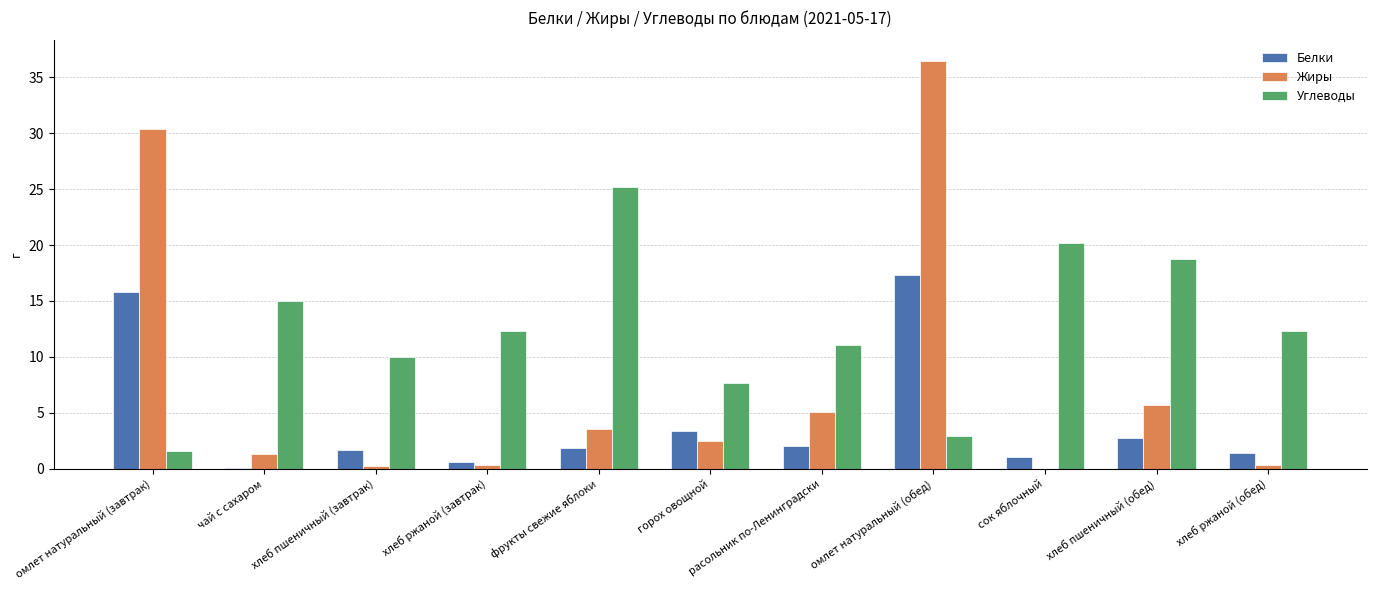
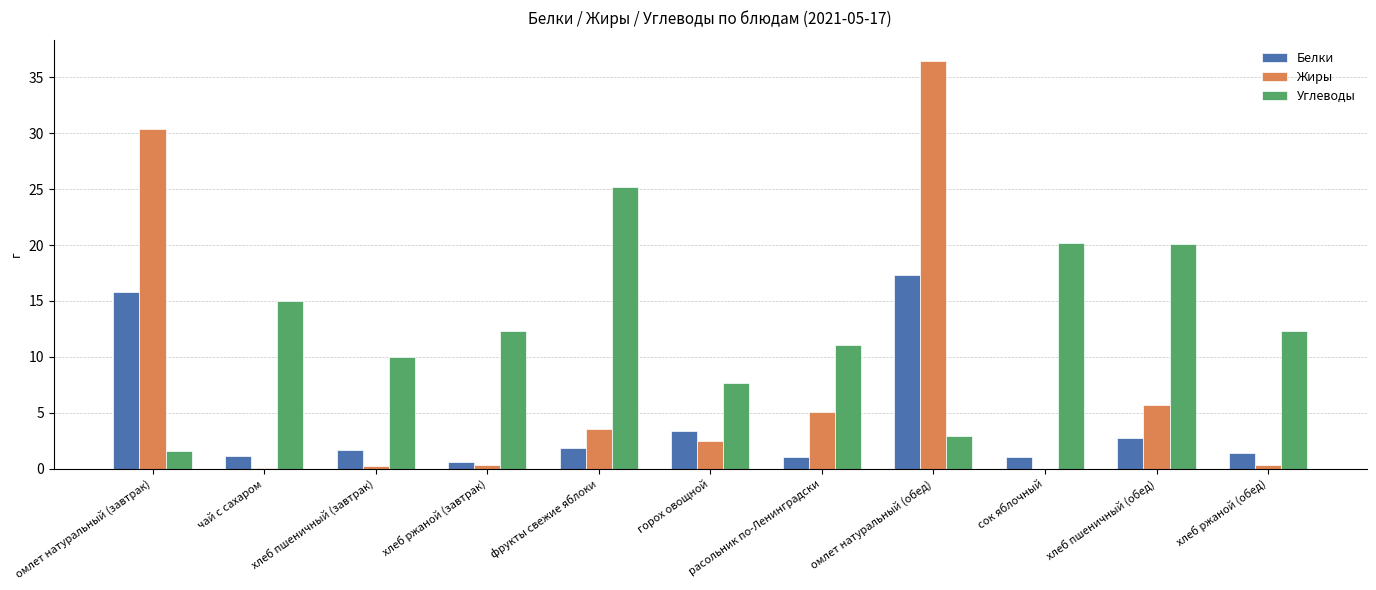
  {
    "Белки": {
      "омлет натуральный (завтрак)": 15.8,
-     "чай с сахаром": 0.1,
+     "чай с сахаром": 1.2,
      "хлеб пшеничный (завтрак)": 1.7,
      "хлеб ржаной (завтрак)": 0.6,
      "фрукты свежие яблоки": 1.8,
      "горох овощной": 3.4,
-     "расольник по-Ленинградски": 2.0,
+     "расольник по-Ленинградски": 1.1,
      "омлет натуральный (обед)": 17.3,
      "сок яблочный": 1.0,
      "хлеб пшеничный (обед)": 2.7,
      "хлеб ржаной (обед)": 1.4
    },
    "Жиры": {
      "омлет натуральный (завтрак)": 30.4,
-     "чай с сахаром": 1.3,
+     "чай с сахаром": 0.0,
      "хлеб ржаной (завтрак)": 0.3,
      "фрукты свежие яблоки": 3.5,
      "горох овощной": 2.5,
      "расольник по-Ленинградски": 5.1,
      "омлет натуральный (обед)": 36.5,
      "сок яблочный": 0.0,
      "хлеб пшеничный (обед)": 5.7,
      "хлеб ржаной (обед)": 0.3
    },
    "Углеводы": {
      "омлет натуральный (завтрак)": 1.6,
      "чай с сахаром": 15.0,
      "хлеб пшеничный (завтрак)": 10.0,
      "хлеб ржаной (завтрак)": 12.4,
      "фрукты свежие яблоки": 25.2,
      "горох овощной": 7.7,
      "расольник по-Ленинградски": 11.1,
      "омлет натуральный (обед)": 2.9,
      "сок яблочный": 20.2,
-     "хлеб пшеничный (обед)": 18.8,
+     "хлеб пшеничный (обед)": 20.1,
      "хлеб ржаной (обед)": 12.4
    }
  }
